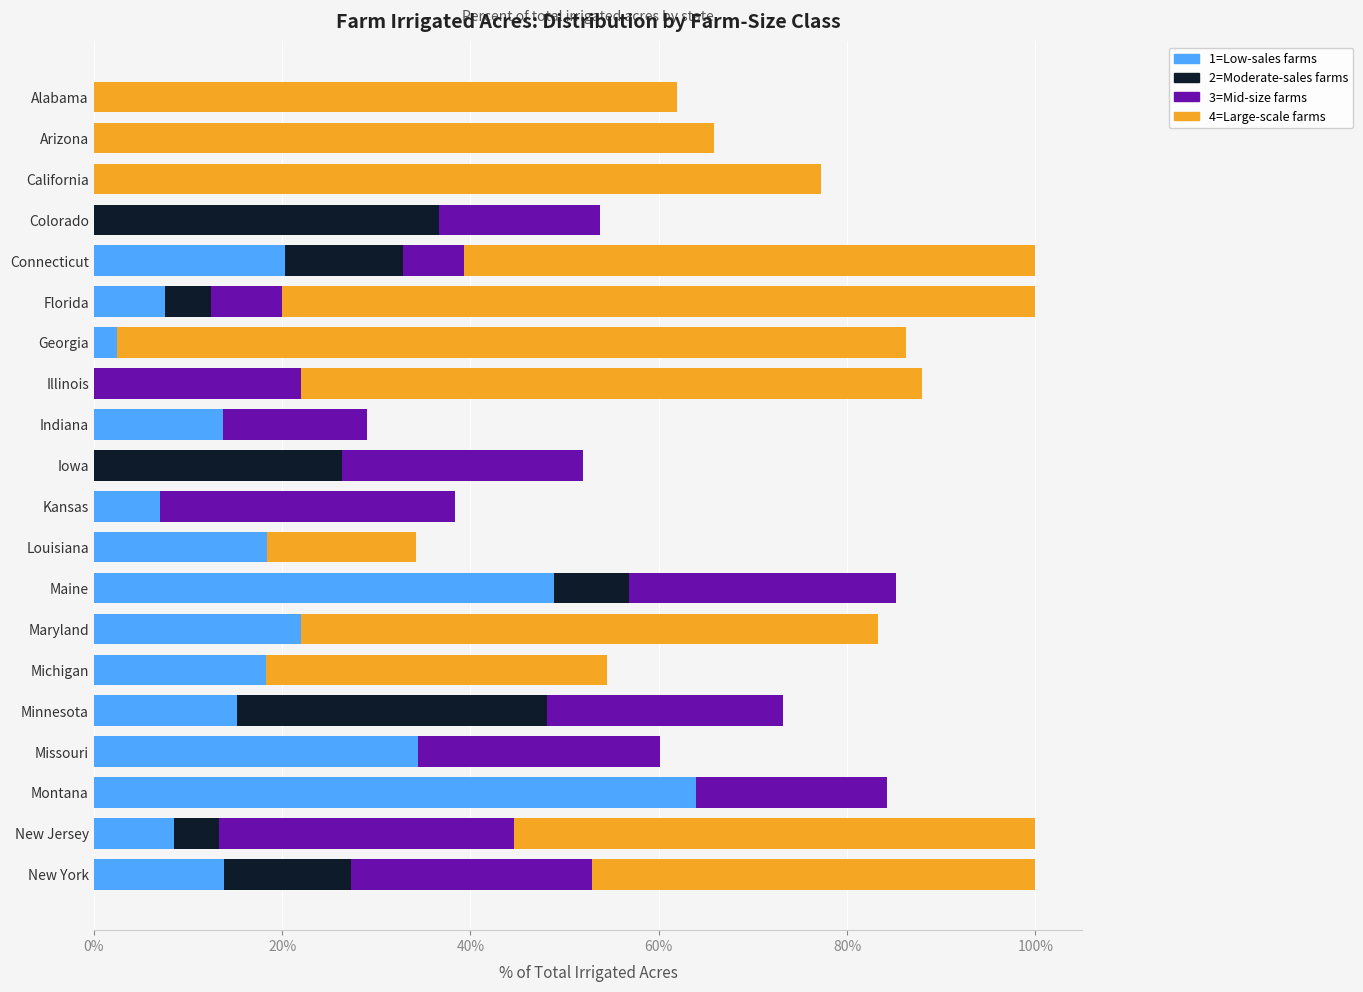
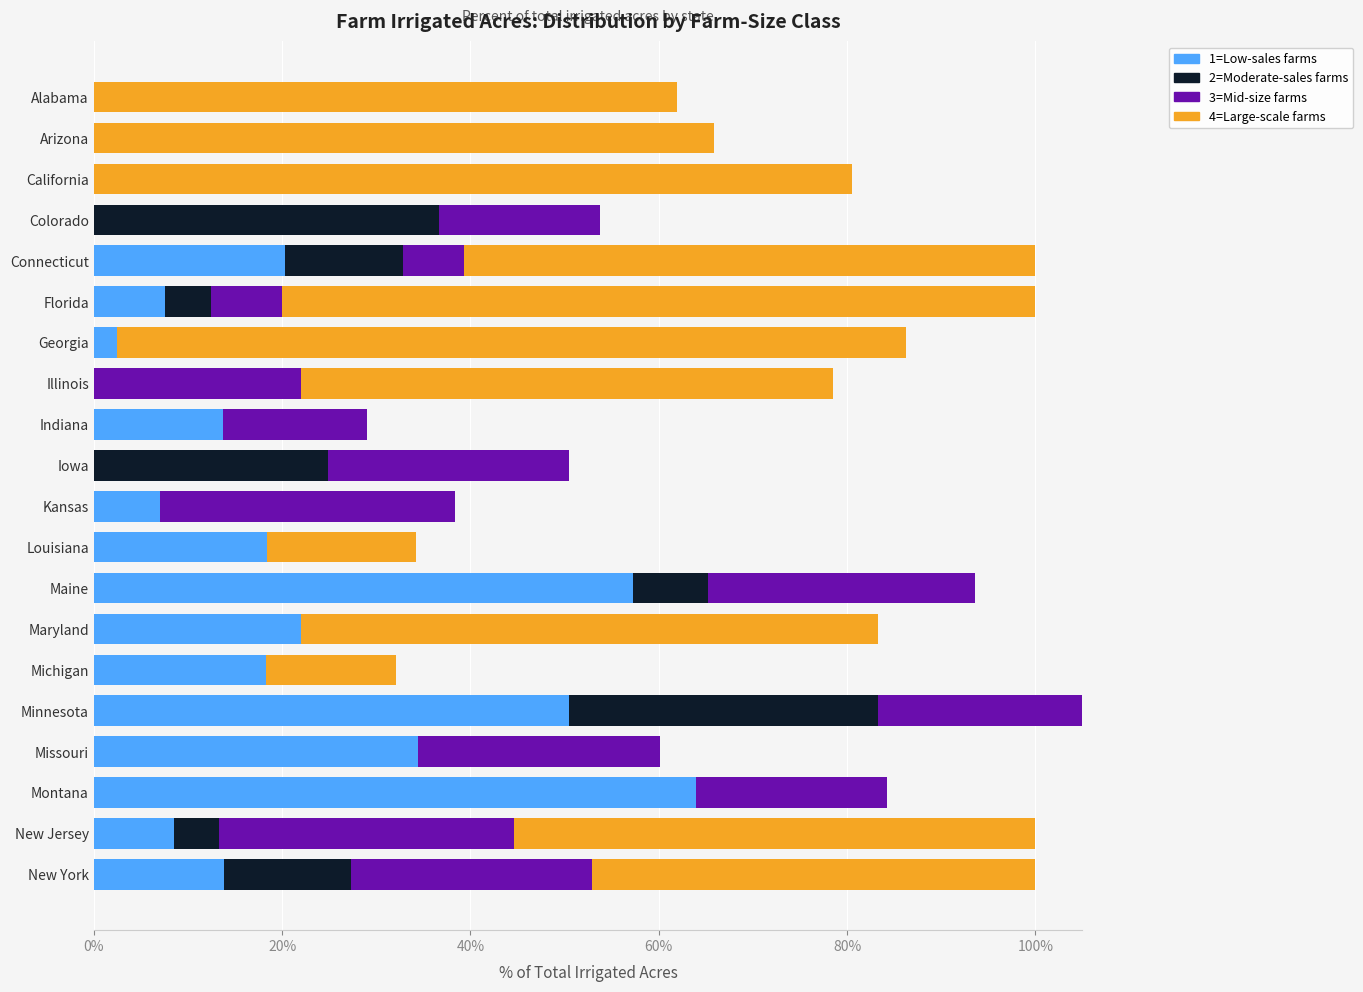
  {
    "1=Low-sales farms": {
      "Alabama": "0%",
      "Arizona": "0%",
      "California": "0%",
      "Colorado": "0%",
      "Connecticut": "20%",
      "Florida": "8%",
      "Georgia": "2%",
      "Illinois": "0%",
      "Indiana": "14%",
      "Iowa": "0%",
      "Kansas": "7%",
      "Louisiana": "18%",
-     "Maine": "49%",
+     "Maine": "57%",
      "Maryland": "22%",
      "Michigan": "18%",
-     "Minnesota": "15%",
+     "Minnesota": "50%",
      "Missouri": "34%",
      "Montana": "64%",
      "New Jersey": "9%",
      "New York": "14%"
    },
    "2=Moderate-sales farms": {
      "Alabama": "0%",
      "Arizona": "0%",
      "California": "0%",
      "Colorado": "37%",
      "Connecticut": "13%",
      "Florida": "5%",
      "Georgia": "0%",
      "Illinois": "0%",
      "Indiana": "0%",
-     "Iowa": "26%",
+     "Iowa": "25%",
      "Kansas": "0%",
      "Louisiana": "0%",
      "Maine": "8%",
      "Maryland": "0%",
      "Michigan": "0%",
      "Minnesota": "33%",
      "Missouri": "0%",
      "Montana": "0%",
      "New Jersey": "5%",
      "New York": "14%"
    },
    "3=Mid-size farms": {
      "Alabama": "0%",
      "Arizona": "0%",
      "California": "0%",
      "Colorado": "17%",
      "Connecticut": "6%",
      "Florida": "7%",
      "Georgia": "0%",
      "Illinois": "22%",
      "Indiana": "15%",
      "Iowa": "26%",
      "Kansas": "31%",
      "Louisiana": "0%",
      "Maine": "28%",
      "Maryland": "0%",
      "Michigan": "0%",
      "Missouri": "26%",
      "Montana": "20%",
      "New Jersey": "31%",
      "New York": "26%"
    },
    "4=Large-scale farms": {
      "Alabama": "62%",
      "Arizona": "66%",
-     "California": "77%",
+     "California": "81%",
      "Colorado": "0%",
      "Connecticut": "61%",
      "Florida": "80%",
      "Georgia": "84%",
-     "Illinois": "66%",
+     "Illinois": "56%",
      "Indiana": "0%",
      "Iowa": "0%",
      "Kansas": "0%",
      "Louisiana": "16%",
      "Maine": "0%",
      "Maryland": "61%",
-     "Michigan": "36%",
+     "Michigan": "14%",
      "Missouri": "0%",
      "Montana": "0%",
      "New Jersey": "55%",
      "New York": "47%"
    }
  }
